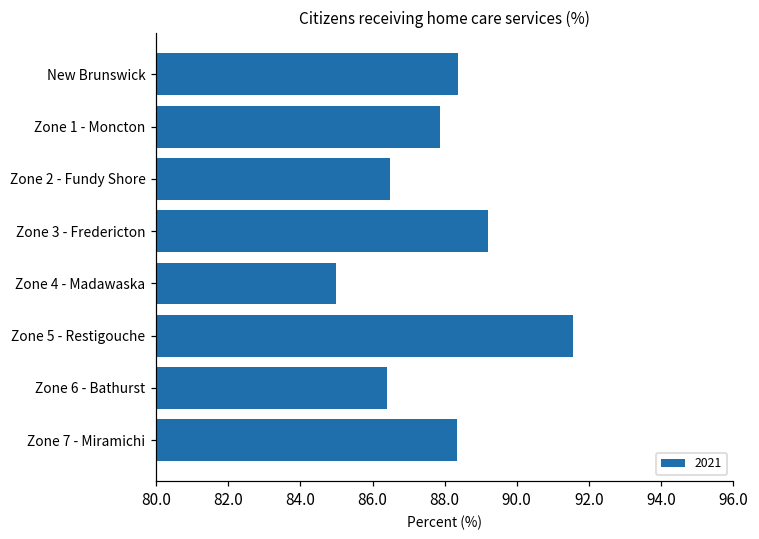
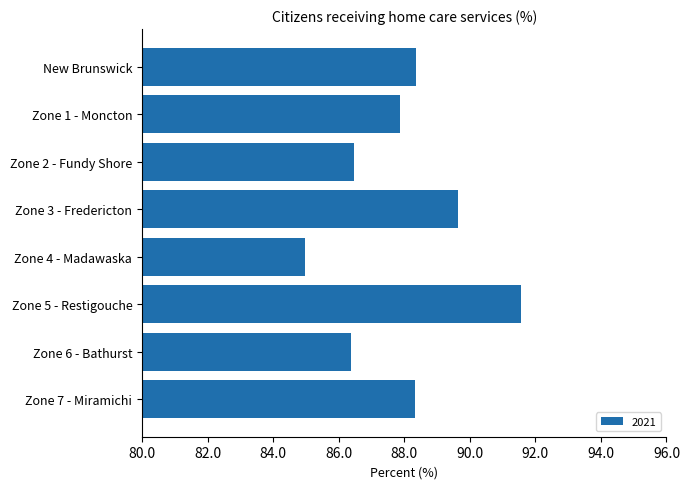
  {
    "New Brunswick": 88.4,
    "Zone 1 - Moncton": 87.9,
    "Zone 2 - Fundy Shore": 86.5,
-   "Zone 3 - Fredericton": 89.2,
+   "Zone 3 - Fredericton": 89.6,
    "Zone 4 - Madawaska": 85.0,
    "Zone 5 - Restigouche": 91.6,
    "Zone 6 - Bathurst": 86.4,
    "Zone 7 - Miramichi": 88.3
  }
